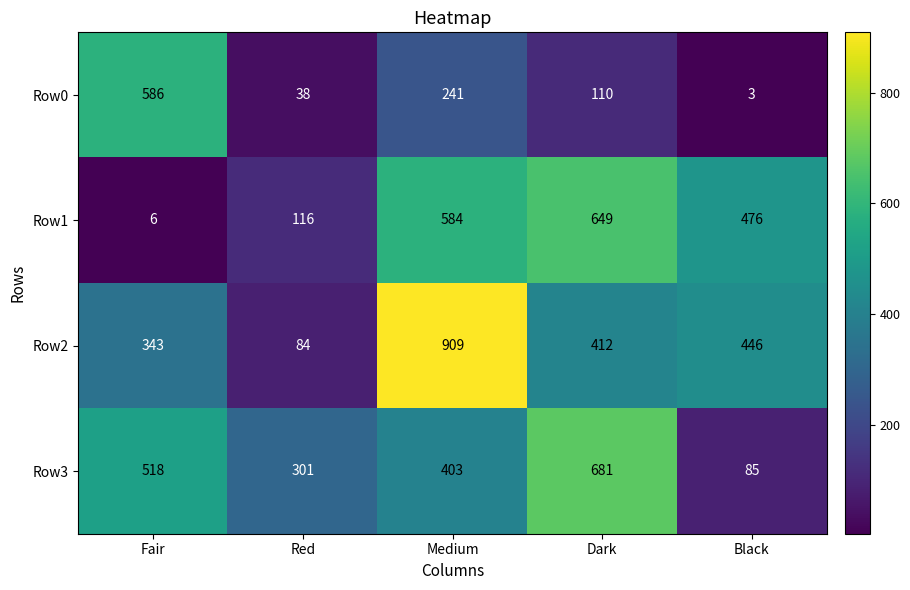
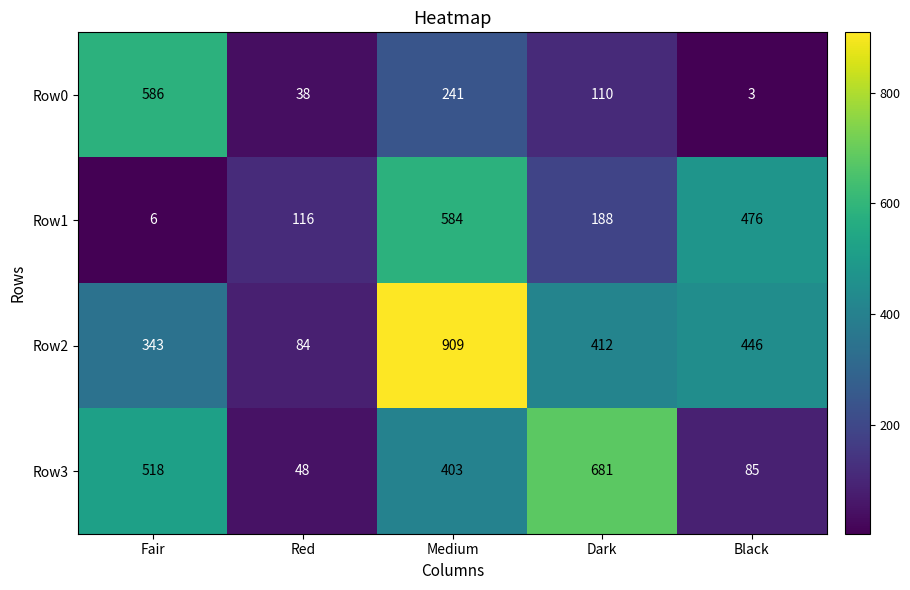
  {
    "Row0": {
      "Fair": 586,
      "Red": 38,
      "Medium": 241,
      "Dark": 110,
      "Black": 3
    },
    "Row1": {
      "Fair": 6,
      "Red": 116,
      "Medium": 584,
-     "Dark": 649,
+     "Dark": 188,
      "Black": 476
    },
    "Row2": {
      "Fair": 343,
      "Red": 84,
      "Medium": 909,
      "Dark": 412,
      "Black": 446
    },
    "Row3": {
      "Fair": 518,
-     "Red": 301,
+     "Red": 48,
      "Medium": 403,
      "Dark": 681,
      "Black": 85
    }
  }
